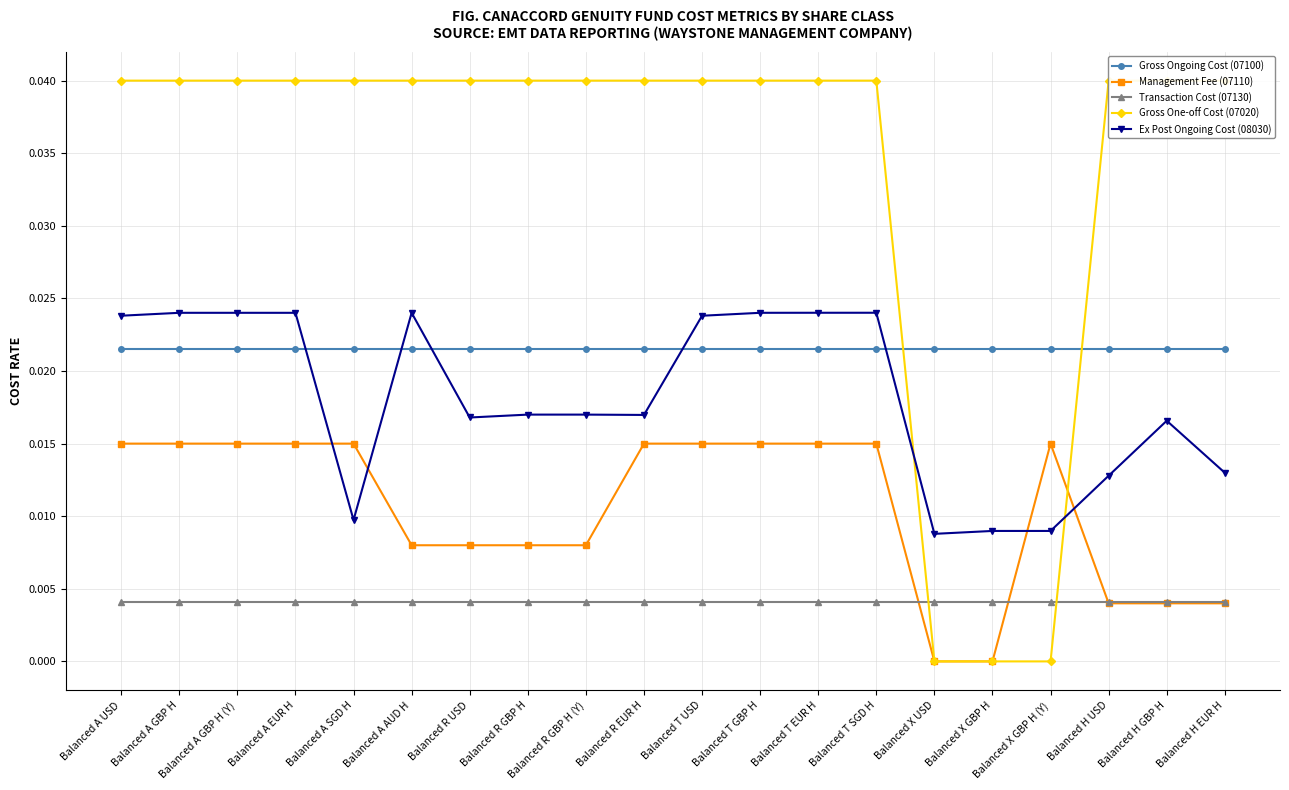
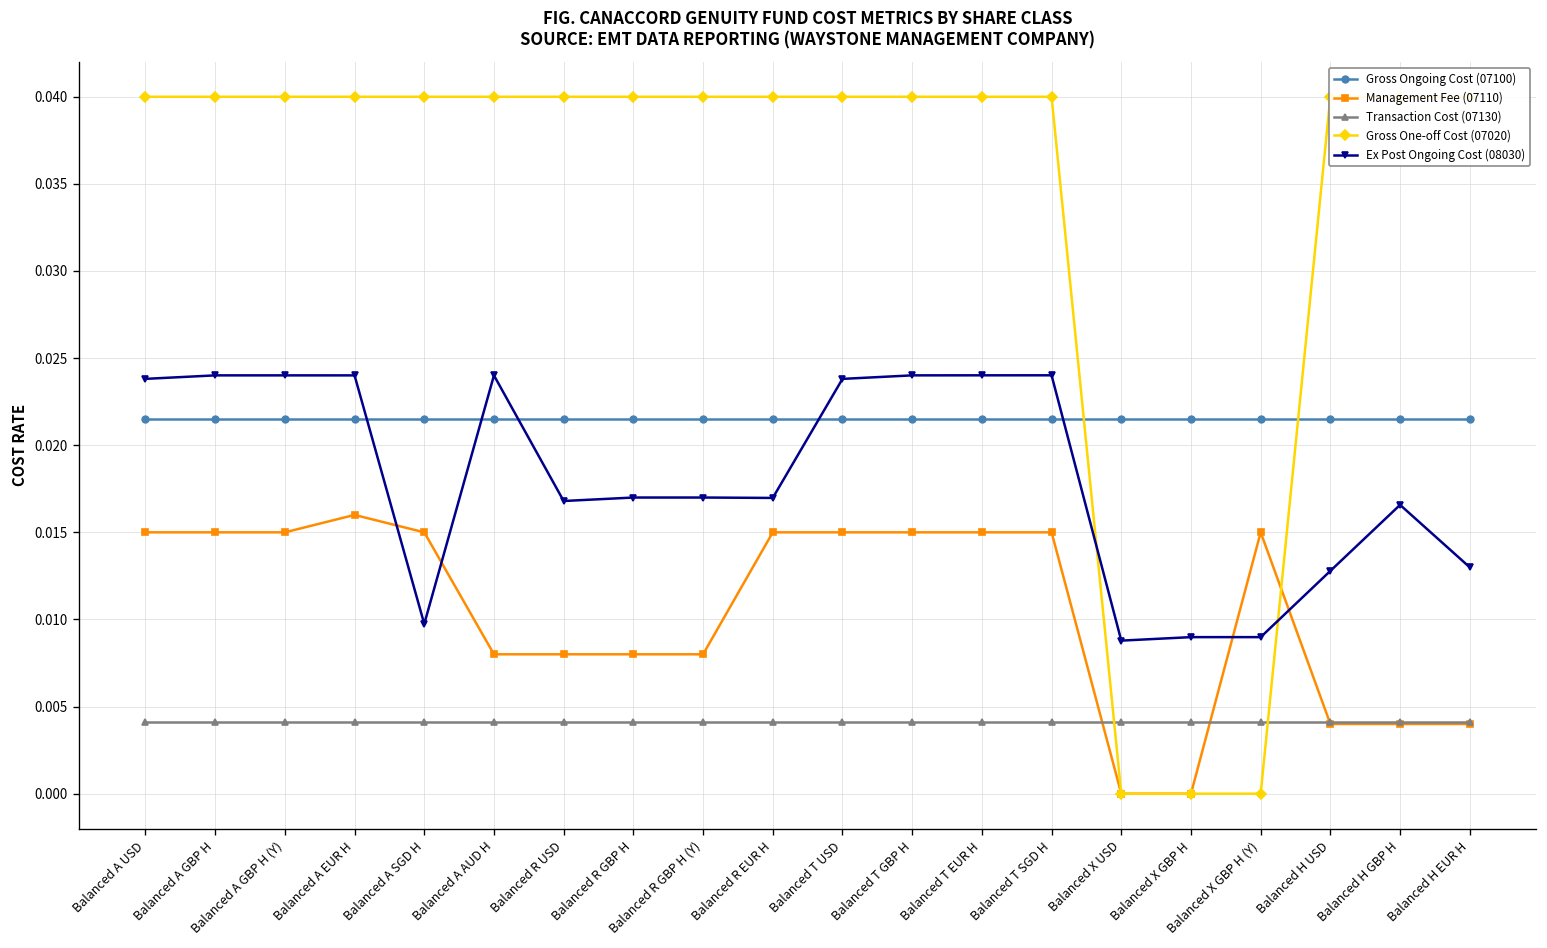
  {
    "Gross Ongoing Cost (07100)": {
      "Balanced A USD": 0.0215,
      "Balanced A GBP H": 0.0215,
      "Balanced A GBP H (Y)": 0.0215,
      "Balanced A EUR H": 0.0215,
      "Balanced A SGD H": 0.0215,
      "Balanced A AUD H": 0.0215,
      "Balanced R USD": 0.0215,
      "Balanced R GBP H": 0.0215,
      "Balanced R GBP H (Y)": 0.0215,
      "Balanced R EUR H": 0.0215,
      "Balanced T USD": 0.0215,
      "Balanced T GBP H": 0.0215,
      "Balanced T EUR H": 0.0215,
      "Balanced T SGD H": 0.0215,
      "Balanced X USD": 0.0215,
      "Balanced X GBP H": 0.0215,
      "Balanced X GBP H (Y)": 0.0215,
      "Balanced H USD": 0.0215,
      "Balanced H GBP H": 0.0215,
      "Balanced H EUR H": 0.0215
    },
    "Management Fee (07110)": {
      "Balanced A USD": 0.015,
      "Balanced A GBP H": 0.015,
      "Balanced A GBP H (Y)": 0.015,
-     "Balanced A EUR H": 0.015,
+     "Balanced A EUR H": 0.016,
      "Balanced A SGD H": 0.015,
      "Balanced A AUD H": 0.008,
      "Balanced R USD": 0.008,
      "Balanced R GBP H": 0.008,
      "Balanced R GBP H (Y)": 0.008,
      "Balanced R EUR H": 0.015,
      "Balanced T USD": 0.015,
      "Balanced T GBP H": 0.015,
      "Balanced T EUR H": 0.015,
      "Balanced T SGD H": 0.015,
      "Balanced X GBP H (Y)": 0.015
    },
    "Transaction Cost (07130)": {
      "Balanced A USD": 0.004,
      "Balanced A GBP H": 0.004,
      "Balanced A GBP H (Y)": 0.004,
      "Balanced A EUR H": 0.004,
      "Balanced A SGD H": 0.004,
      "Balanced A AUD H": 0.004,
      "Balanced R USD": 0.004,
      "Balanced R GBP H": 0.004,
      "Balanced R GBP H (Y)": 0.004,
      "Balanced R EUR H": 0.004,
      "Balanced T USD": 0.004,
      "Balanced T GBP H": 0.004,
      "Balanced T EUR H": 0.004,
      "Balanced T SGD H": 0.004,
      "Balanced X USD": 0.004,
      "Balanced X GBP H": 0.004,
      "Balanced X GBP H (Y)": 0.004
    },
    "Gross One-off Cost (07020)": {
      "Balanced A USD": 0.040,
      "Balanced A GBP H": 0.040,
      "Balanced A GBP H (Y)": 0.040,
      "Balanced A EUR H": 0.040,
      "Balanced A SGD H": 0.040,
      "Balanced A AUD H": 0.040,
      "Balanced R USD": 0.040,
      "Balanced R GBP H": 0.040,
      "Balanced R GBP H (Y)": 0.040,
      "Balanced R EUR H": 0.040,
      "Balanced T USD": 0.040,
      "Balanced T GBP H": 0.040,
      "Balanced T EUR H": 0.040,
      "Balanced T SGD H": 0.040,
      "Balanced X GBP H (Y)": 0.000
    },
    "Ex Post Ongoing Cost (08030)": {
      "Balanced A USD": 0.0238,
      "Balanced A GBP H": 0.024,
      "Balanced A GBP H (Y)": 0.024,
      "Balanced A EUR H": 0.024,
      "Balanced A SGD H": 0.0097,
      "Balanced A AUD H": 0.024,
      "Balanced R USD": 0.0168,
      "Balanced R GBP H": 0.017,
      "Balanced R GBP H (Y)": 0.017,
      "Balanced R EUR H": 0.017,
      "Balanced T USD": 0.0238,
      "Balanced T GBP H": 0.024,
      "Balanced T EUR H": 0.024,
      "Balanced T SGD H": 0.024,
      "Balanced X USD": 0.0088,
      "Balanced X GBP H": 0.009,
      "Balanced X GBP H (Y)": 0.009,
      "Balanced H USD": 0.0128,
      "Balanced H GBP H": 0.0166,
      "Balanced H EUR H": 0.013
    }
  }
